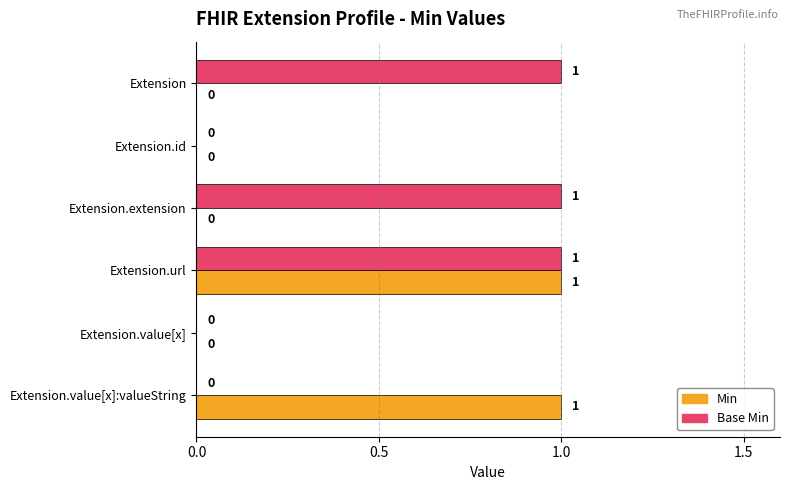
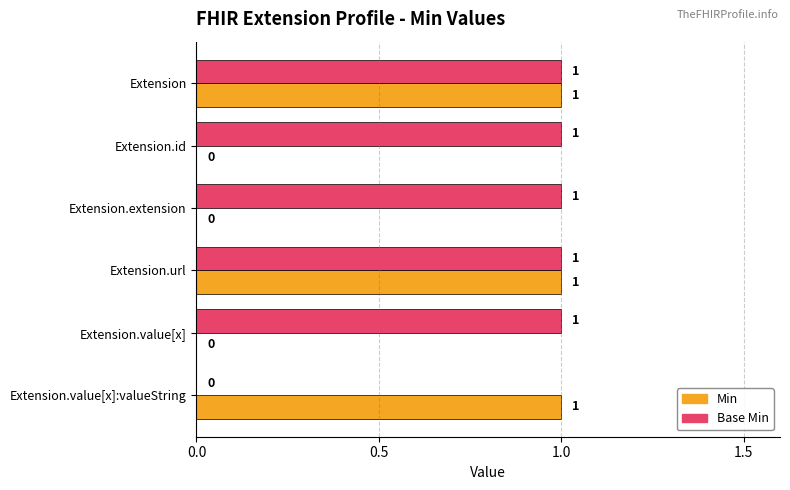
  {
    "Min": {
-     "Extension": 0,
+     "Extension": 1,
      "Extension.id": 0,
      "Extension.extension": 0,
      "Extension.url": 1,
      "Extension.value[x]": 0,
      "Extension.value[x]:valueString": 1
    },
    "Base Min": {
      "Extension": 1,
-     "Extension.id": 0,
+     "Extension.id": 1,
      "Extension.extension": 1,
      "Extension.url": 1,
-     "Extension.value[x]": 0,
+     "Extension.value[x]": 1,
      "Extension.value[x]:valueString": 0
    }
  }
